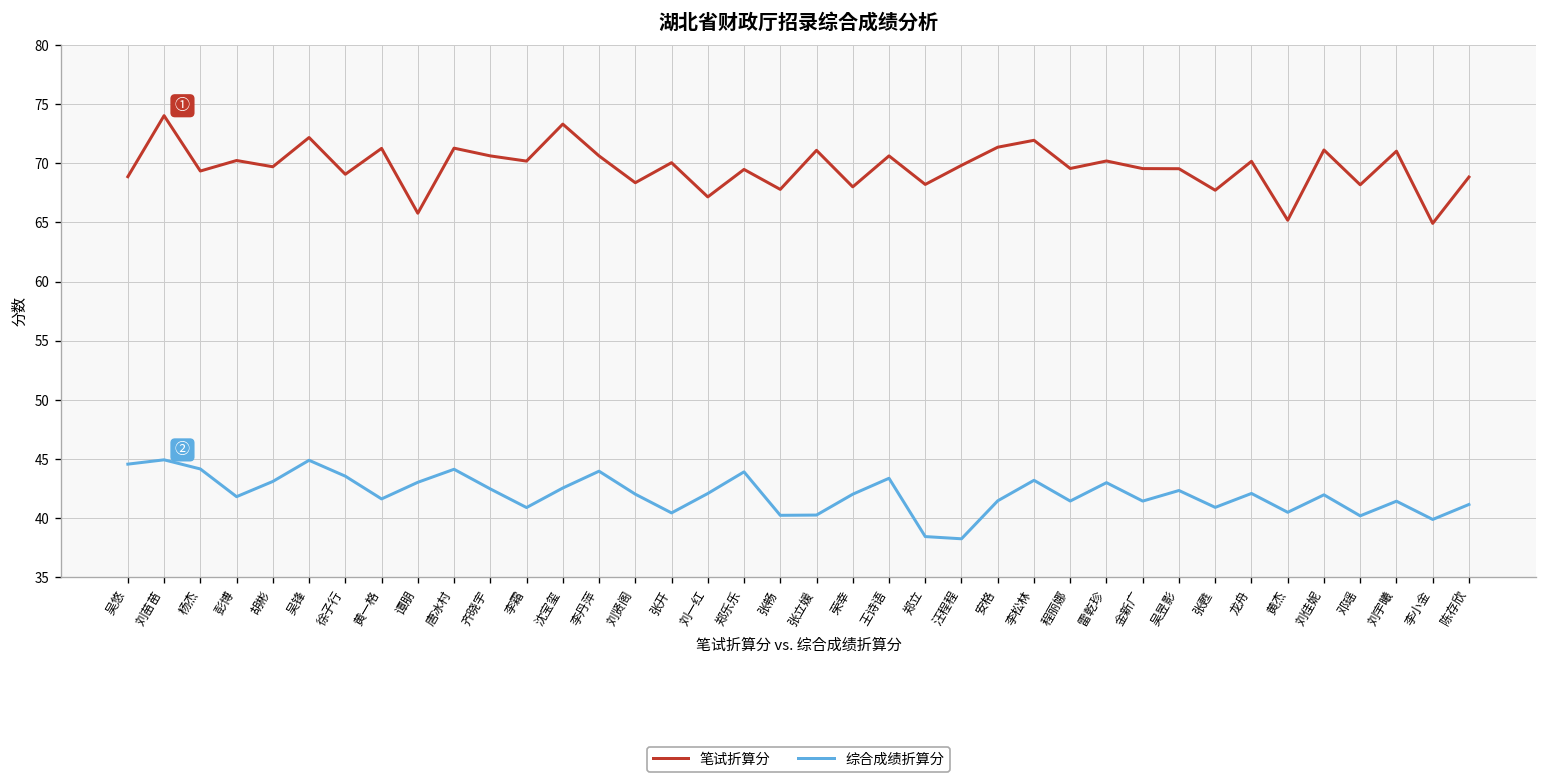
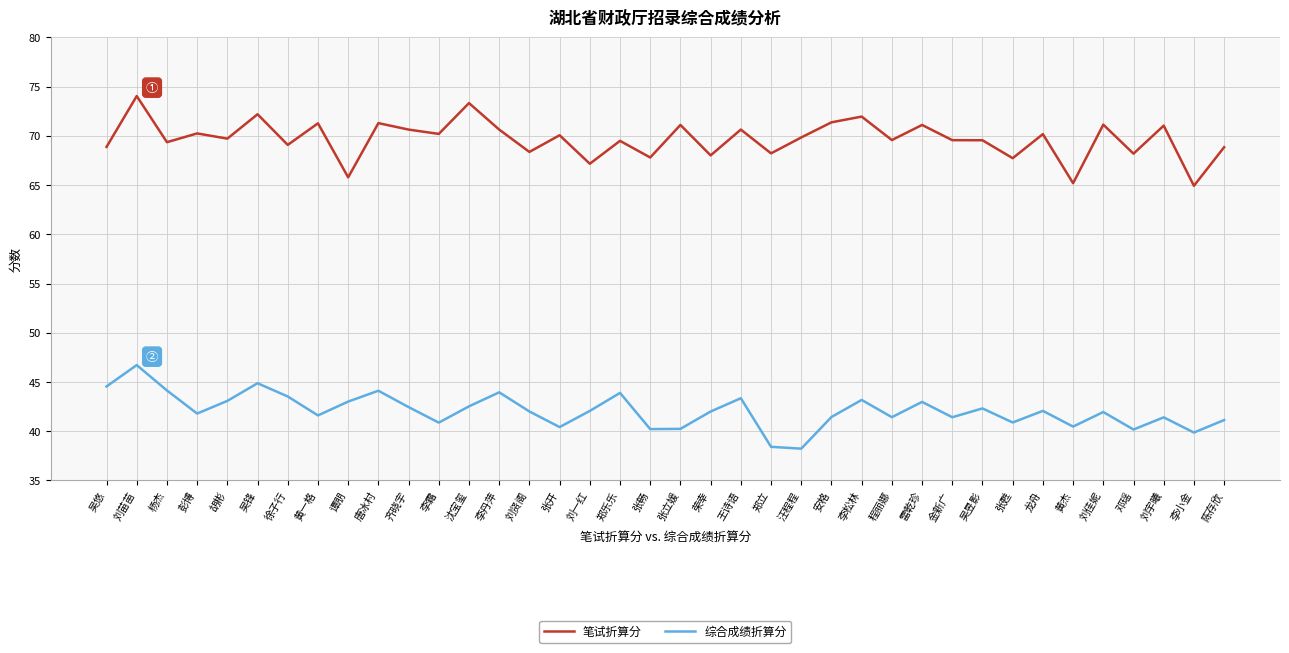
  {
    "笔试折算分": {
      "吴悠": 69,
      "刘苗苗": 74,
      "杨杰": 69,
      "彭博": 70,
      "胡彬": 70,
      "吴锋": 72,
      "徐子行": 69,
      "黄一格": 71,
      "谭朋": 66,
      "唐冰村": 71,
      "齐晓宇": 71,
      "李霜": 70,
      "沈宝玺": 73,
      "李丹萍": 71,
      "刘贤阁": 68,
      "张开": 70,
      "刘一红": 67,
      "郑乐乐": 69,
      "张畅": 68,
      "张立媛": 71,
      "荣幸": 68,
      "王诗语": 71,
      "郑立": 68,
      "汪程程": 70,
      "安格": 71,
      "李松林": 72,
      "程丽娜": 70,
-     "雷乾珍": 70,
+     "雷乾珍": 71,
      "金新广": 70,
      "吴昱影": 70,
      "张甦": 68,
      "龙舟": 70,
      "黄杰": 65,
      "刘佳妮": 71,
      "邓瑶": 68,
      "刘宇曦": 71,
      "李小金": 65,
      "陈存欣": 69
    },
    "综合成绩折算分": {
      "吴悠": 45,
-     "刘苗苗": 45,
+     "刘苗苗": 47,
      "杨杰": 44,
      "彭博": 42,
      "胡彬": 43,
      "吴锋": 45,
      "徐子行": 44,
      "黄一格": 42,
      "谭朋": 43,
      "唐冰村": 44,
      "齐晓宇": 42,
      "李霜": 41,
      "沈宝玺": 43,
      "李丹萍": 44,
      "刘贤阁": 42,
      "张开": 40,
      "刘一红": 42,
      "郑乐乐": 44,
      "张畅": 40,
      "张立媛": 40,
      "荣幸": 42,
      "王诗语": 43,
      "郑立": 38,
      "汪程程": 38,
      "安格": 41,
      "李松林": 43,
      "程丽娜": 41,
      "雷乾珍": 43,
      "金新广": 41,
      "吴昱影": 42,
      "张甦": 41,
      "龙舟": 42,
      "黄杰": 40,
      "刘佳妮": 42,
      "邓瑶": 40,
      "刘宇曦": 41,
      "李小金": 40,
      "陈存欣": 41
    }
  }
